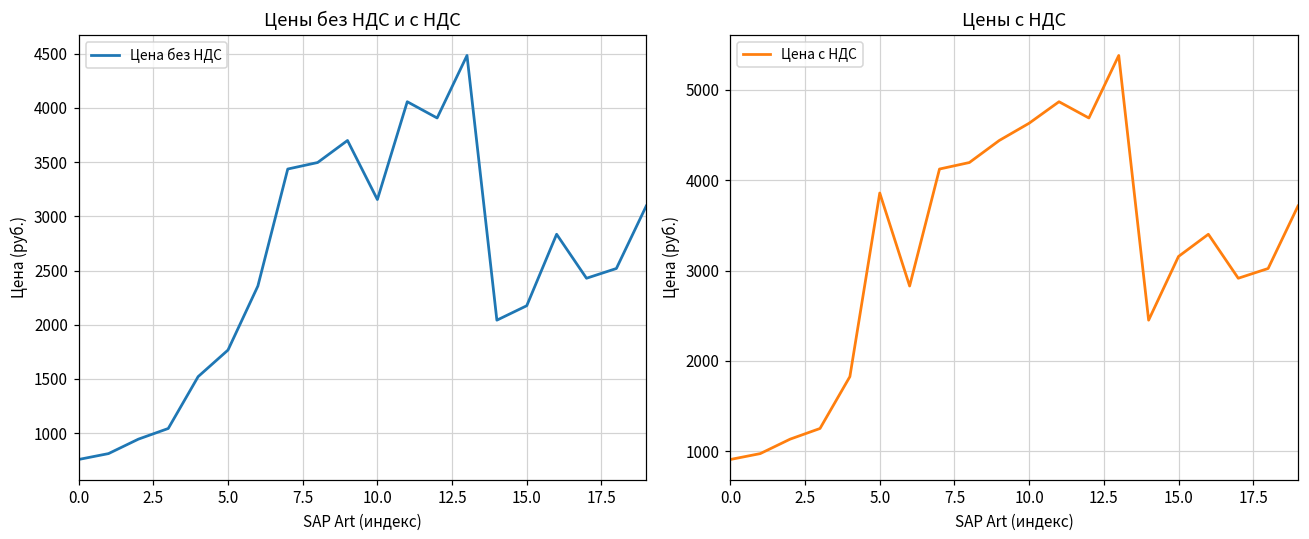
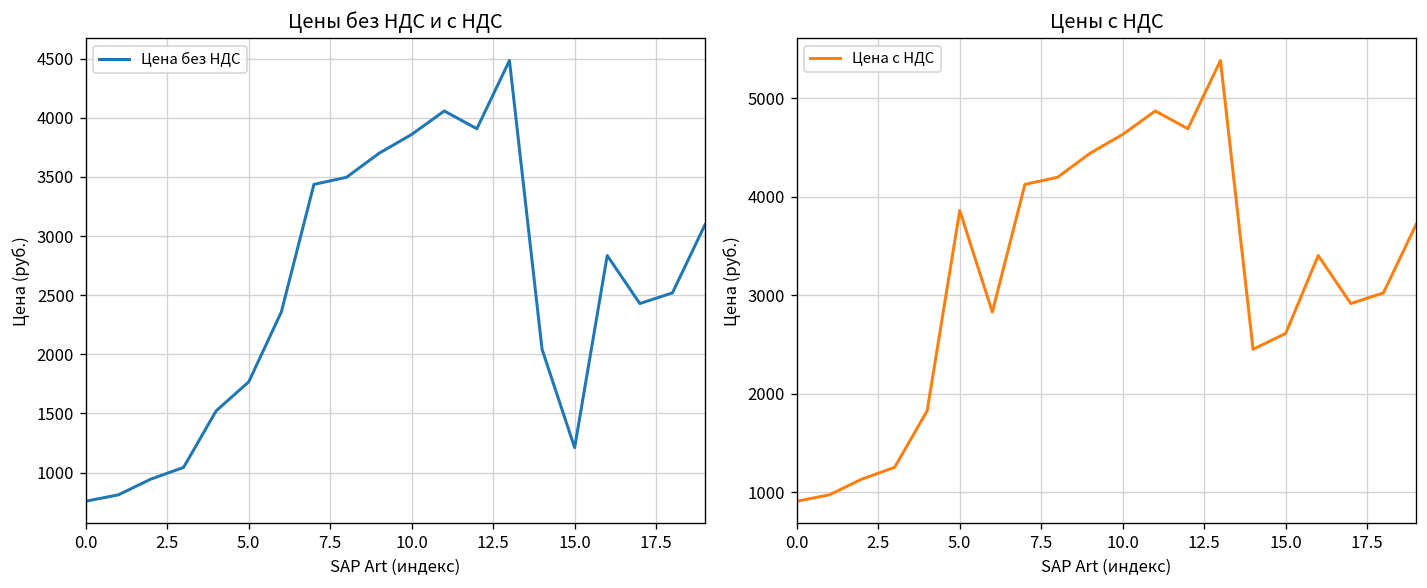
  {
    "Цены без НДС и с НДС": {
      "0.0": 800,
      "5.0": 1800,
-     "10.0": 3200,
-     "15.0": 2200
+     "10.0": 3900,
+     "15.0": 1200
    },
    "Цены с НДС": {
      "0.0": 900,
      "5.0": 3900,
      "10.0": 4600,
-     "15.0": 3200
+     "15.0": 2600
    }
  }
